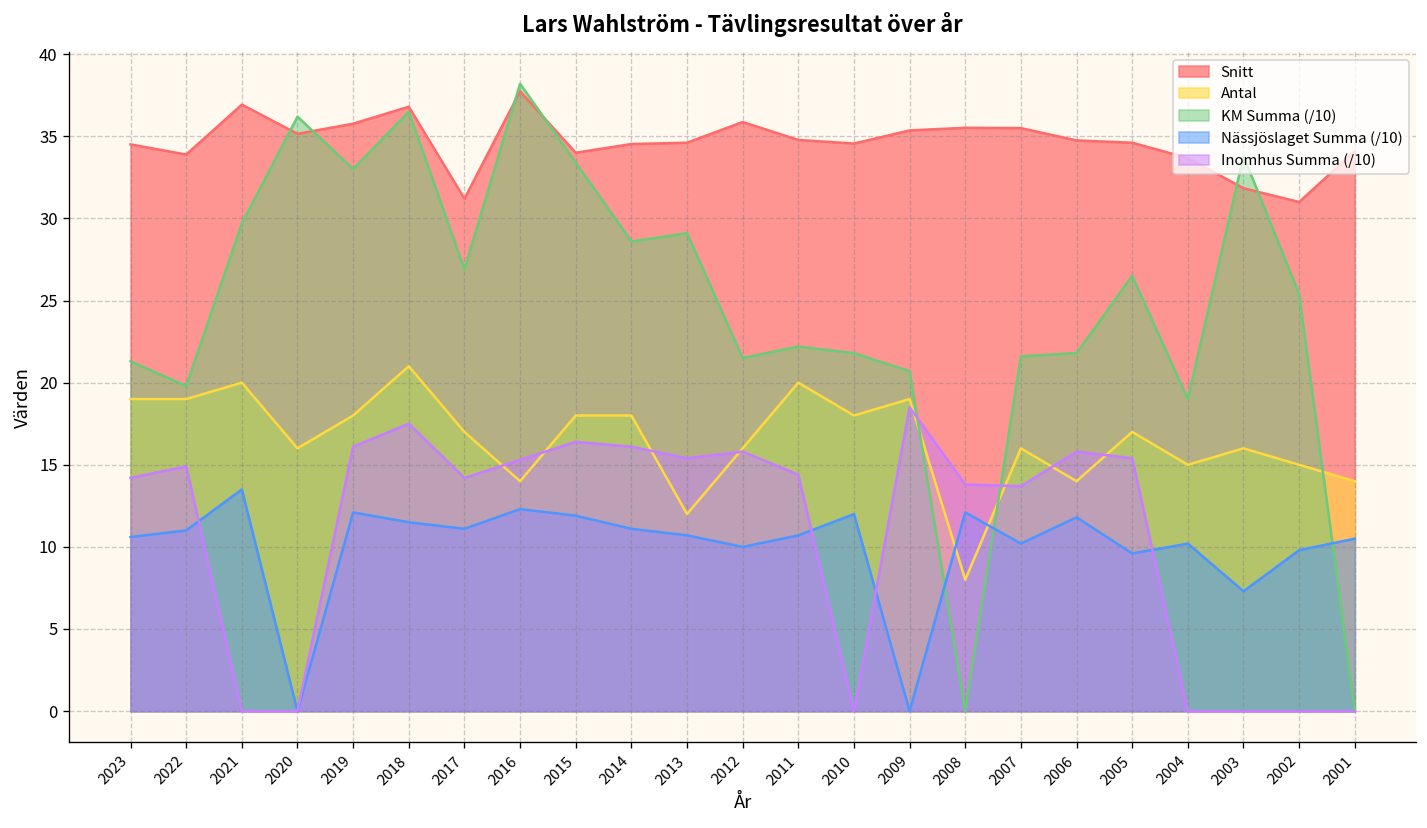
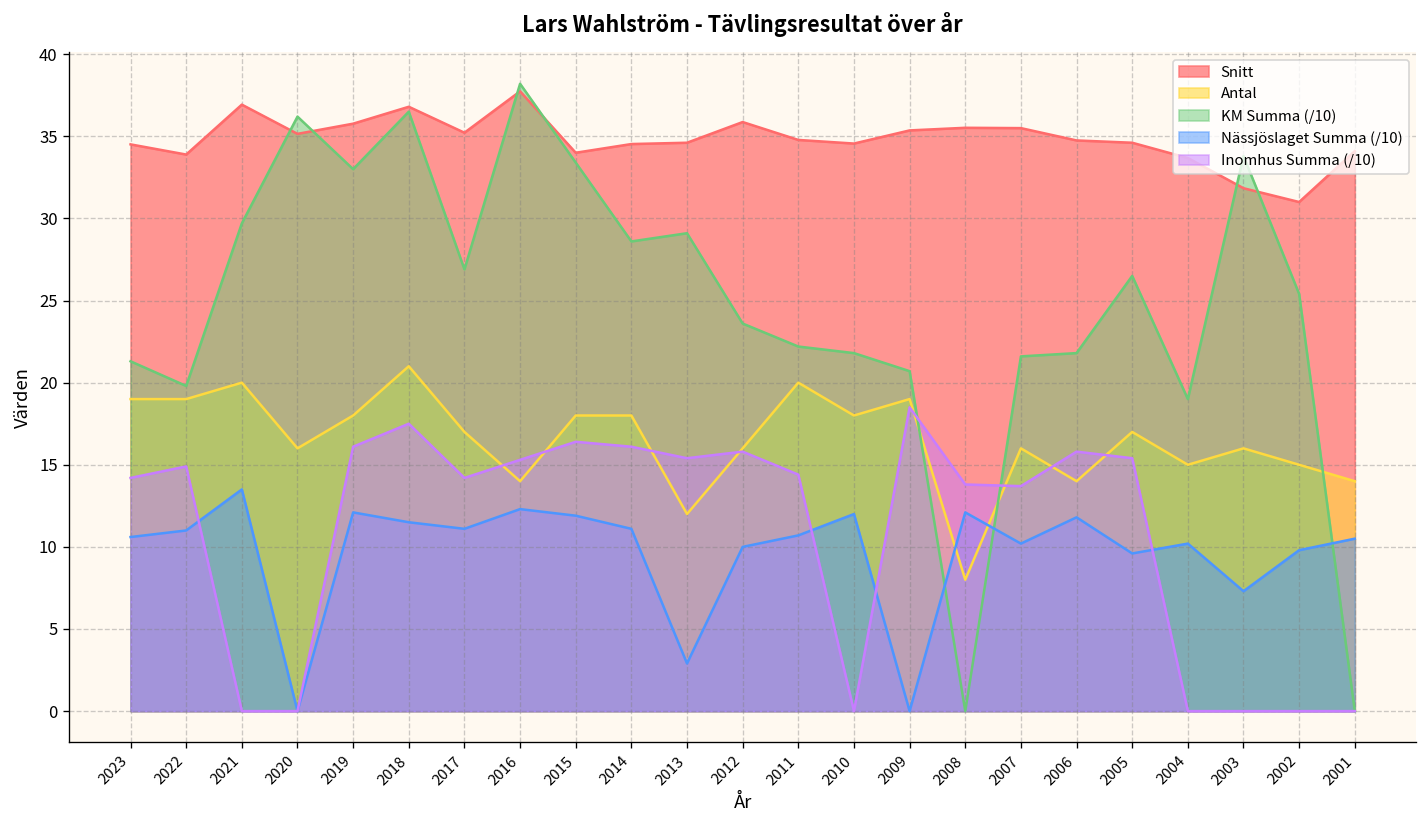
  {
    "Snitt": {
      "2023": 34.5,
      "2022": 33.9,
      "2021": 36.9,
      "2020": 35.2,
      "2019": 35.8,
      "2018": 36.8,
-     "2017": 31.2,
+     "2017": 35.2,
      "2016": 37.7,
      "2015": 34.0,
      "2014": 34.5,
      "2013": 34.6,
      "2012": 35.9,
      "2011": 34.8,
      "2010": 34.6,
      "2009": 35.4,
      "2008": 35.5,
      "2007": 35.5,
      "2006": 34.8,
      "2005": 34.6,
      "2003": 31.8,
      "2002": 31.0
    },
    "Antal": {
      "2023": 19.0,
      "2022": 19.0,
      "2021": 20.0,
      "2020": 16.0,
      "2019": 18.0,
      "2018": 21.0,
      "2017": 17.0,
      "2016": 14.0,
      "2015": 18.0,
      "2014": 18.0,
      "2013": 12.0,
      "2012": 16.0,
      "2011": 20.0,
      "2010": 18.0,
      "2009": 19.0,
      "2008": 8.0,
      "2007": 16.0,
      "2006": 14.0,
      "2005": 17.0,
      "2004": 15.0,
      "2003": 16.0,
      "2002": 15.0,
      "2001": 14.0
    },
    "KM Summa (/10)": {
      "2023": 21.3,
      "2022": 19.8,
      "2021": 29.7,
      "2020": 36.2,
      "2019": 33.0,
      "2018": 36.5,
      "2017": 26.9,
      "2016": 38.2,
      "2015": 33.4,
      "2014": 28.6,
      "2013": 29.1,
-     "2012": 21.5,
+     "2012": 23.6,
      "2011": 22.2,
      "2010": 21.8,
      "2009": 20.7,
      "2008": 0.0,
      "2007": 21.6,
      "2006": 21.8,
      "2005": 26.5,
      "2004": 19.0,
      "2002": 25.4
    },
    "Nässjöslaget Summa (/10)": {
      "2023": 10.6,
      "2022": 11.0,
      "2021": 13.5,
      "2019": 12.1,
      "2018": 11.5,
      "2017": 11.1,
      "2016": 12.3,
      "2015": 11.9,
      "2014": 11.1,
-     "2013": 10.7,
+     "2013": 2.9,
      "2012": 10.0,
      "2011": 10.7,
      "2010": 12.0,
      "2009": 0.0,
      "2008": 12.1,
      "2007": 10.2,
      "2006": 11.8,
      "2005": 9.6,
      "2004": 10.2,
      "2003": 7.3,
      "2002": 9.8,
      "2001": 10.5
    },
    "Inomhus Summa (/10)": {
      "2023": 14.2,
      "2022": 14.9,
      "2021": 0.0,
      "2019": 16.1,
      "2018": 17.5,
      "2017": 14.2,
      "2016": 15.3,
      "2015": 16.4,
      "2014": 16.1,
      "2013": 15.4,
      "2012": 15.8,
      "2011": 14.4,
      "2010": 0.0,
      "2009": 18.5,
      "2008": 13.8,
      "2007": 13.7,
      "2006": 15.8,
      "2005": 15.4,
      "2004": 0.0,
      "2003": 0.0,
      "2002": 0.0
    }
  }
